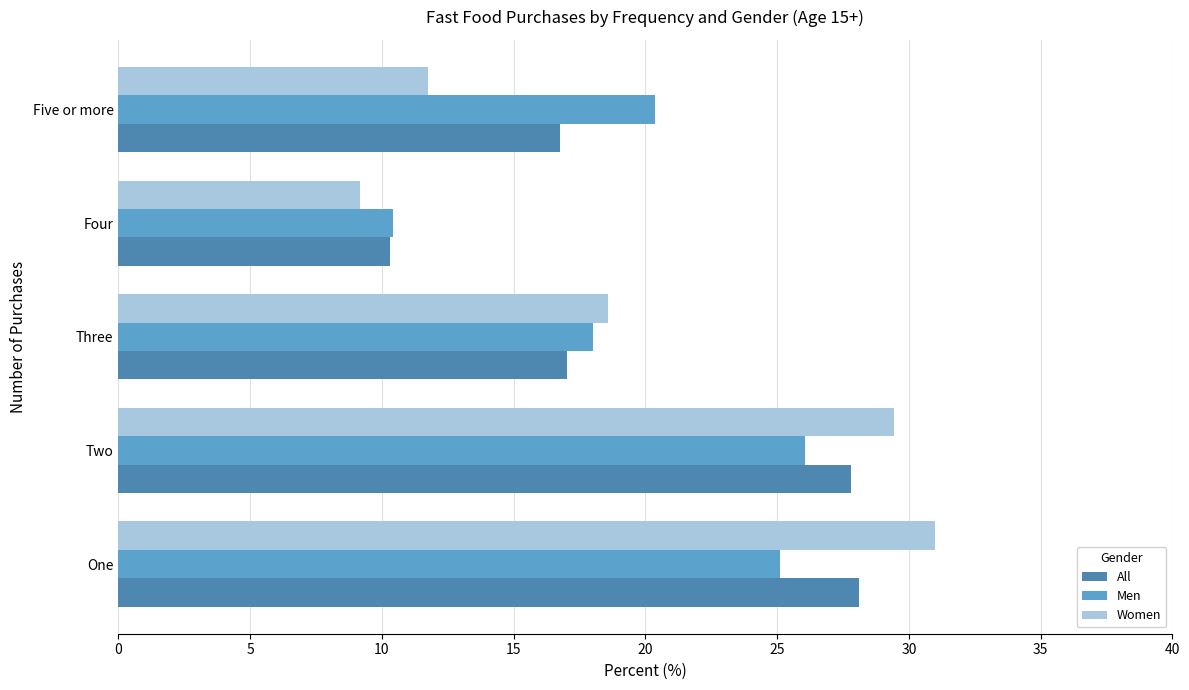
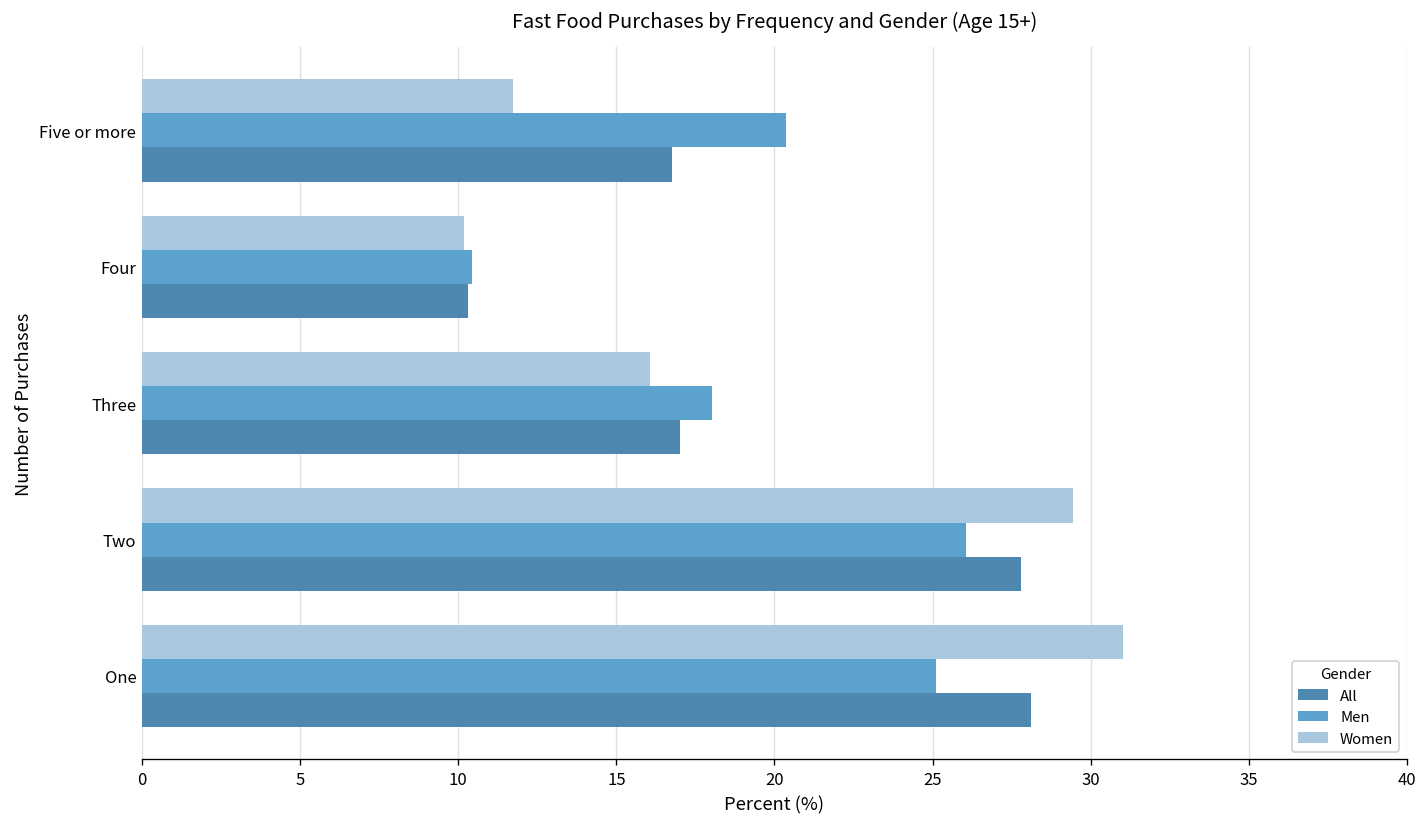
  {
    "Women": {
      "Five or more": 11.7,
-     "Four": 9.2,
-     "Three": 18.6,
+     "Four": 10.2,
+     "Three": 16.1,
      "Two": 29.4,
      "One": 31.0
    }
  }
